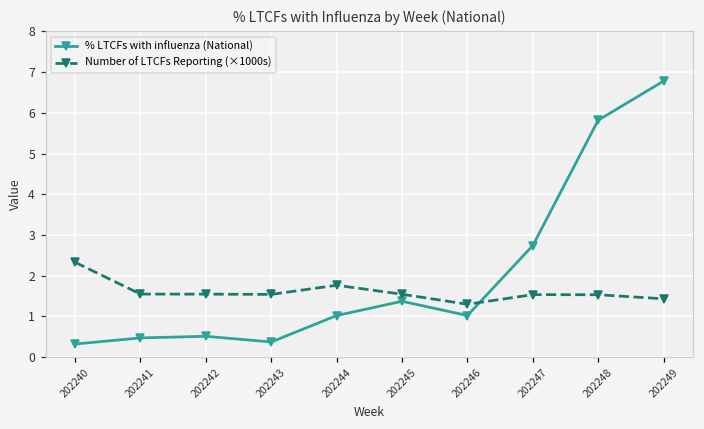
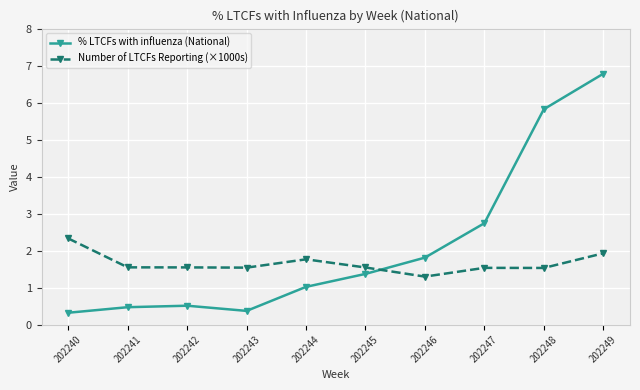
  {
    "% LTCFs with influenza (National)": {
      "202240": 0.3,
      "202241": 0.5,
      "202242": 0.5,
      "202243": 0.4,
      "202244": 1.0,
      "202245": 1.4,
-     "202246": 1.0,
+     "202246": 1.8,
      "202247": 2.7,
      "202248": 5.8,
      "202249": 6.8
    },
    "Number of LTCFs Reporting (×1000s)": {
      "202240": 2.3,
      "202241": 1.5,
      "202242": 1.5,
      "202243": 1.5,
      "202244": 1.8,
      "202245": 1.5,
      "202246": 1.3,
      "202247": 1.5,
      "202248": 1.5,
-     "202249": 1.4
+     "202249": 1.9
    }
  }
